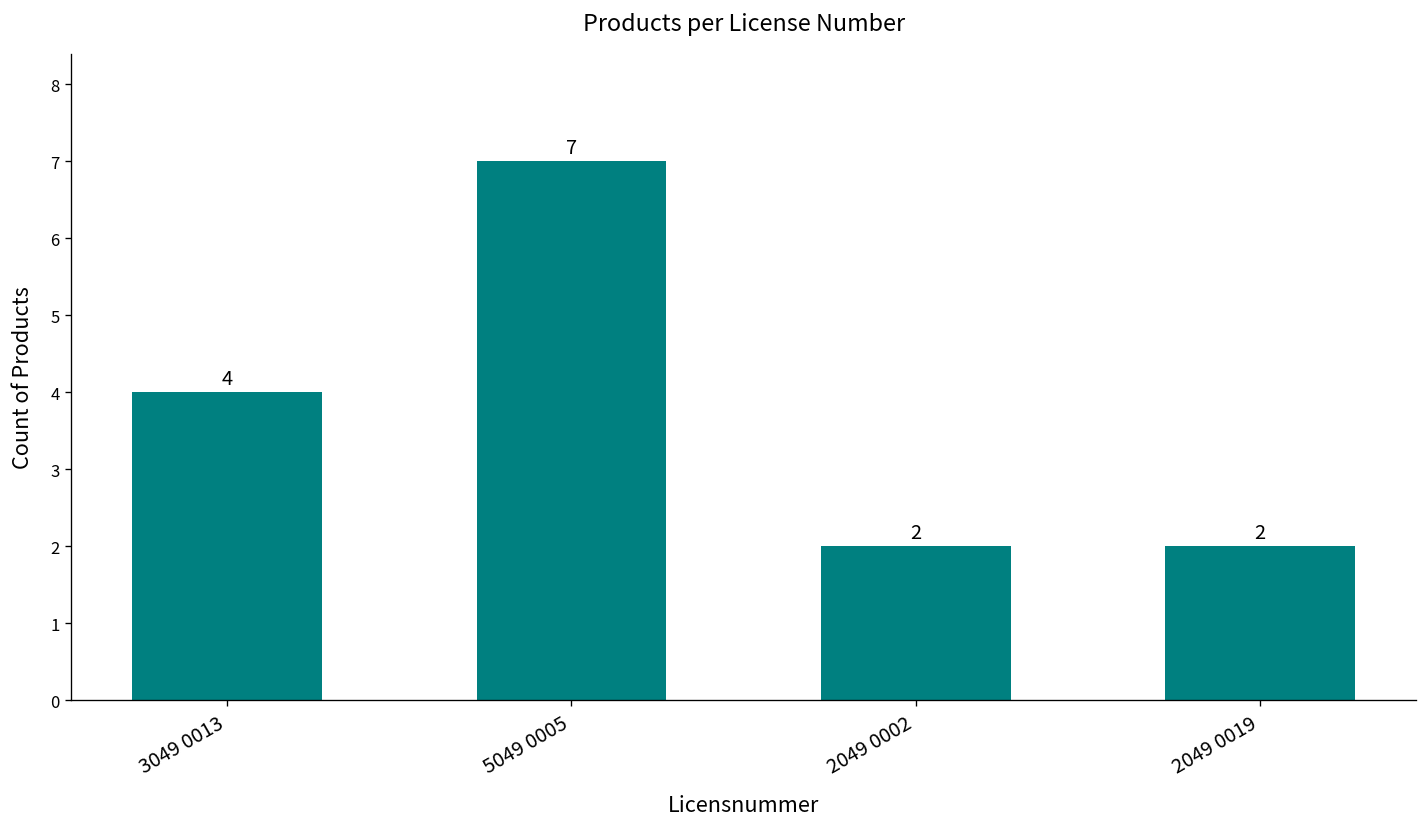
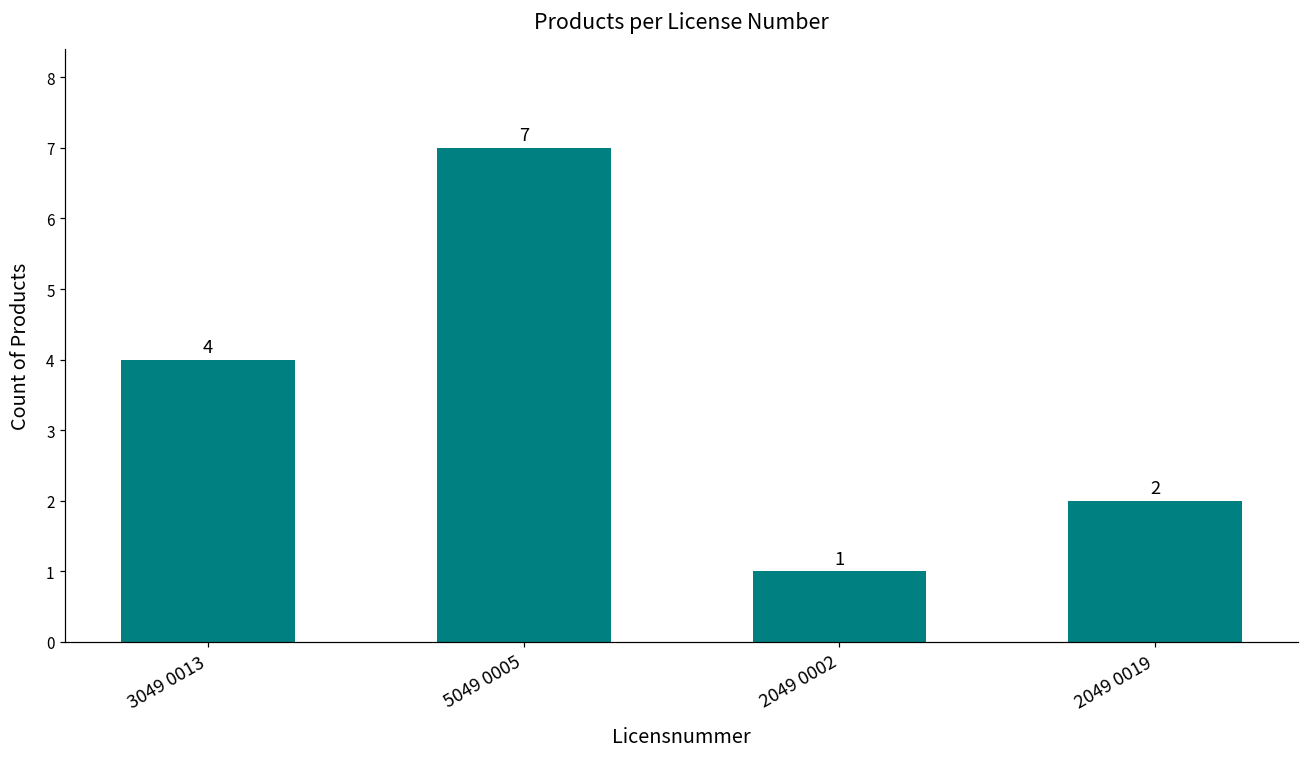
  {
    "3049 0013": 4,
    "5049 0005": 7,
-   "2049 0002": 2,
+   "2049 0002": 1,
    "2049 0019": 2
  }
